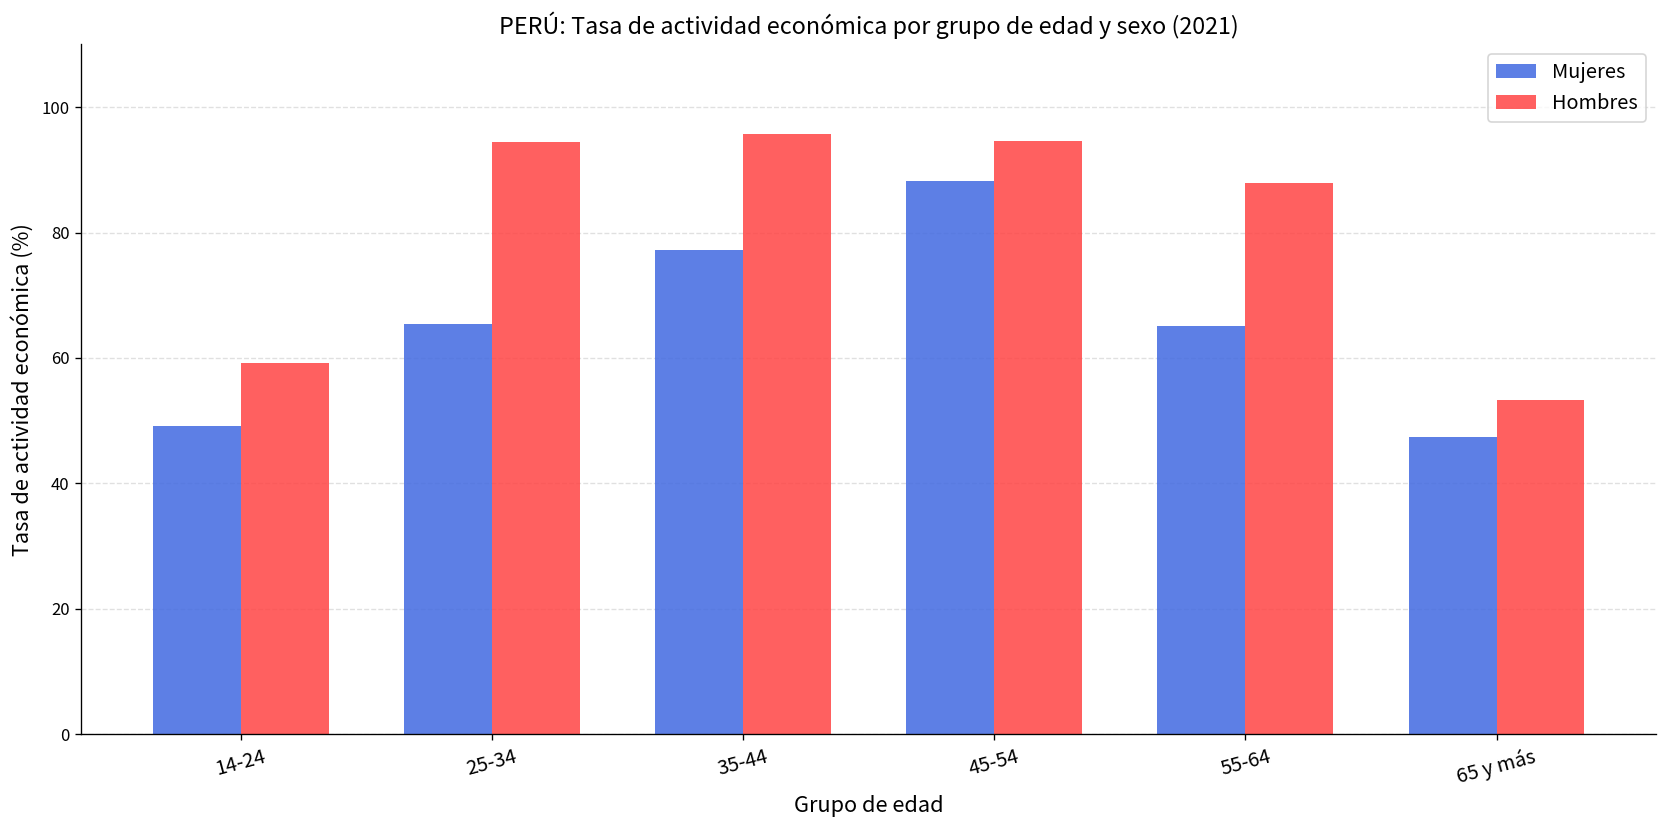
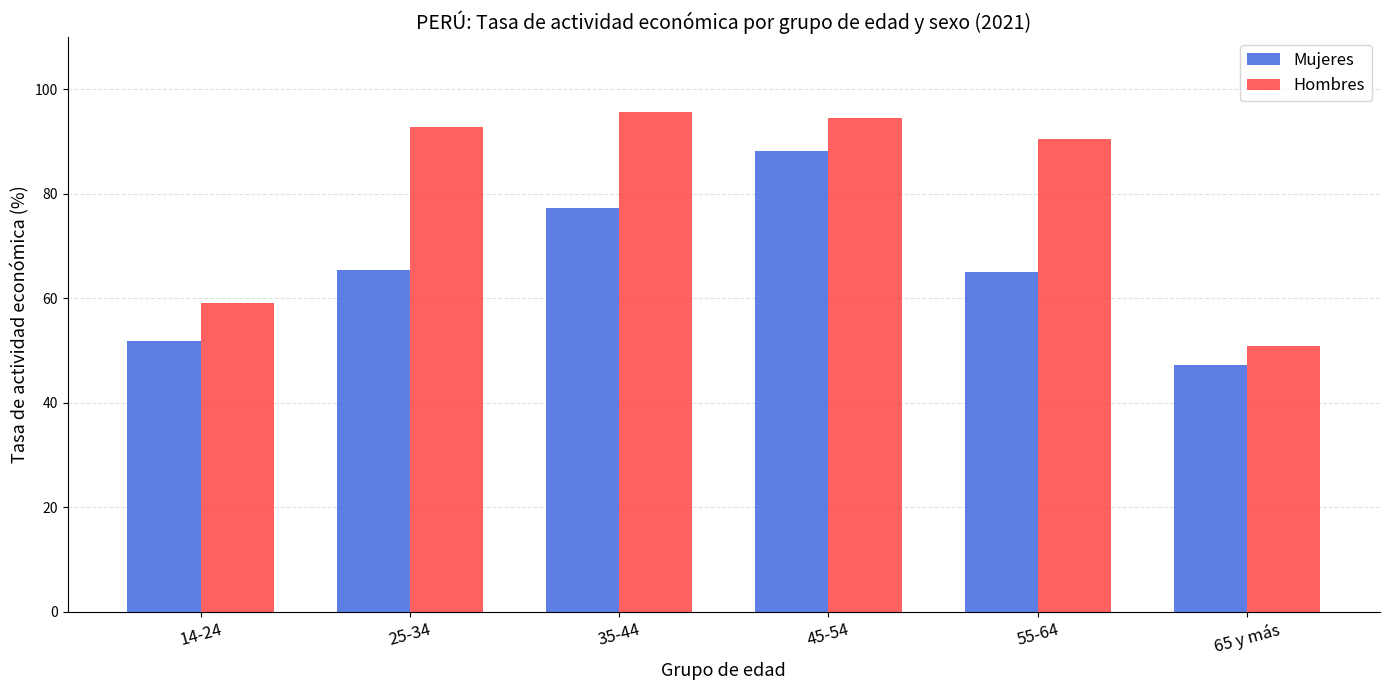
  {
    "Mujeres": {
-     "14-24": 49,
+     "14-24": 52,
      "25-34": 65,
      "35-44": 77,
      "45-54": 88,
      "55-64": 65,
      "65 y más": 47
    },
    "Hombres": {
      "14-24": 59,
-     "25-34": 94,
+     "25-34": 93,
      "35-44": 96,
      "45-54": 95,
-     "55-64": 88,
-     "65 y más": 53
+     "55-64": 90,
+     "65 y más": 51
    }
  }
